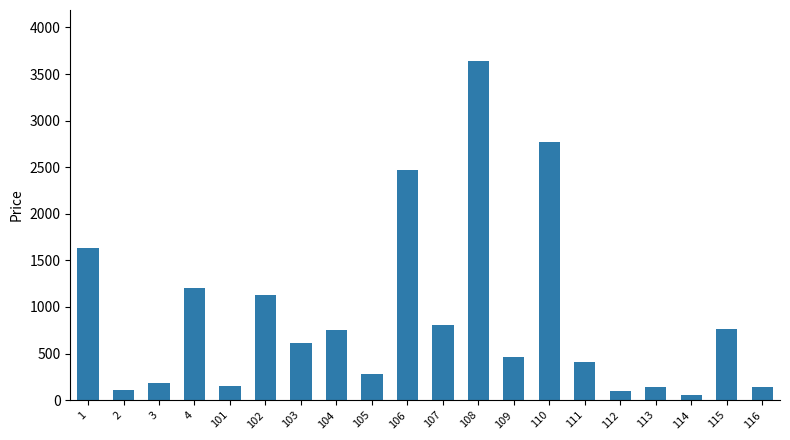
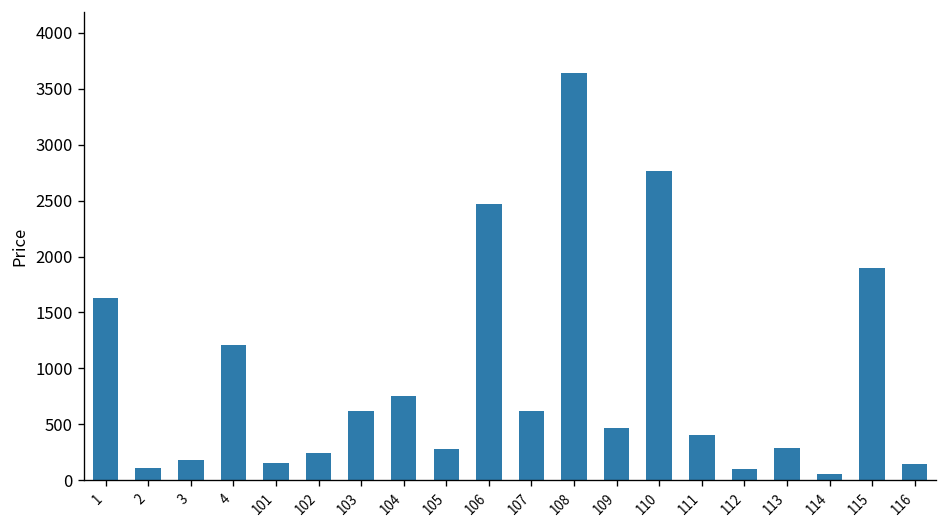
  {
    "1": 1600,
    "2": 100,
    "3": 200,
    "4": 1200,
    "101": 100,
-   "102": 1100,
+   "102": 200,
    "103": 600,
    "104": 800,
    "105": 300,
    "106": 2500,
-   "107": 800,
+   "107": 600,
    "108": 3600,
    "109": 500,
    "110": 2800,
    "111": 400,
    "112": 100,
-   "113": 100,
+   "113": 300,
    "114": 100,
-   "115": 800,
+   "115": 1900,
    "116": 100
  }
